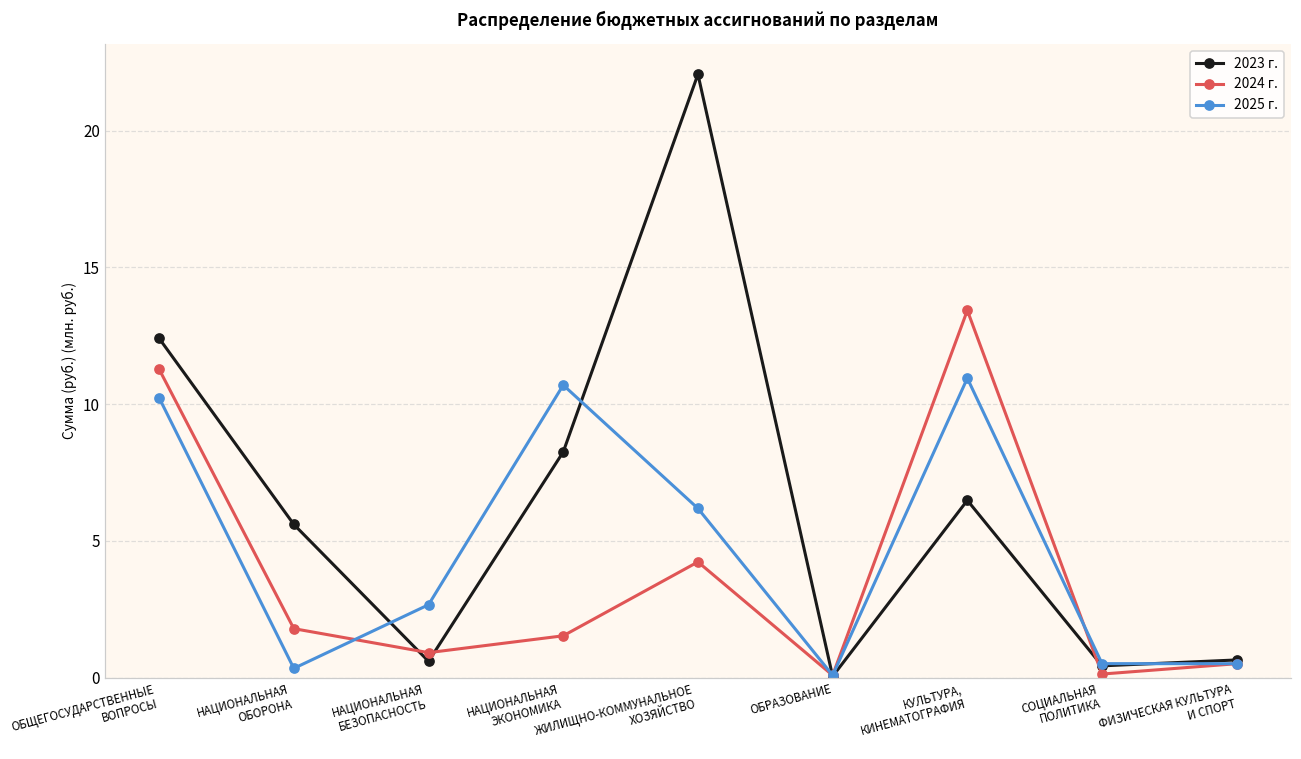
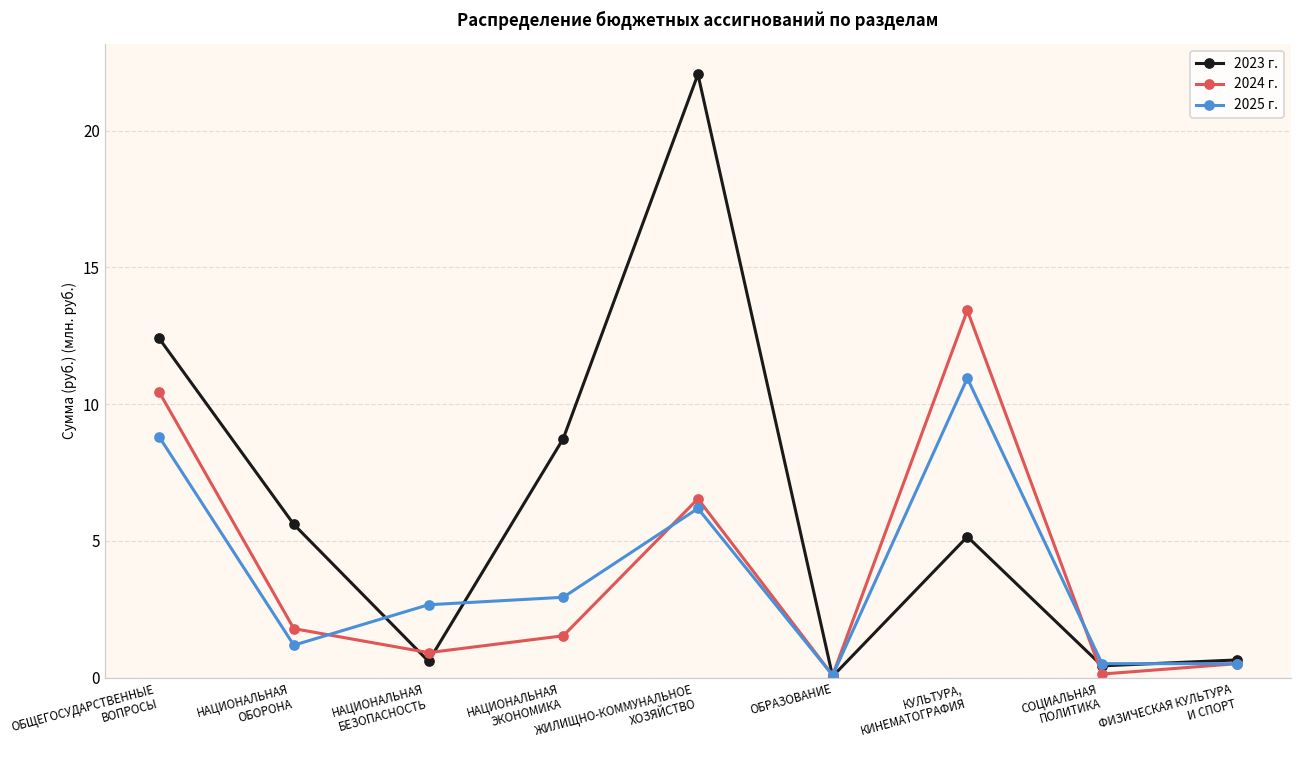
  {
    "2023 г.": {
      "ОБЩЕГОСУДАРСТВЕННЫЕ ВОПРОСЫ": 12.4,
      "НАЦИОНАЛЬНАЯ ОБОРОНА": 5.6,
      "НАЦИОНАЛЬНАЯ БЕЗОПАСНОСТЬ": 0.6,
-     "НАЦИОНАЛЬНАЯ ЭКОНОМИКА": 8.3,
+     "НАЦИОНАЛЬНАЯ ЭКОНОМИКА": 8.7,
      "ЖИЛИЩНО-КОММУНАЛЬНОЕ ХОЗЯЙСТВО": 22.1,
-     "КУЛЬТУРА, КИНЕМАТОГРАФИЯ": 6.5,
+     "КУЛЬТУРА, КИНЕМАТОГРАФИЯ": 5.2,
      "ФИЗИЧЕСКАЯ КУЛЬТУРА И СПОРТ": 0.6
    },
    "2024 г.": {
-     "ОБЩЕГОСУДАРСТВЕННЫЕ ВОПРОСЫ": 11.3,
+     "ОБЩЕГОСУДАРСТВЕННЫЕ ВОПРОСЫ": 10.4,
      "НАЦИОНАЛЬНАЯ ОБОРОНА": 1.8,
      "НАЦИОНАЛЬНАЯ БЕЗОПАСНОСТЬ": 0.9,
      "НАЦИОНАЛЬНАЯ ЭКОНОМИКА": 1.5,
-     "ЖИЛИЩНО-КОММУНАЛЬНОЕ ХОЗЯЙСТВО": 4.2,
+     "ЖИЛИЩНО-КОММУНАЛЬНОЕ ХОЗЯЙСТВО": 6.5,
      "КУЛЬТУРА, КИНЕМАТОГРАФИЯ": 13.4,
      "СОЦИАЛЬНАЯ ПОЛИТИКА": 0.1
    },
    "2025 г.": {
-     "ОБЩЕГОСУДАРСТВЕННЫЕ ВОПРОСЫ": 10.2,
-     "НАЦИОНАЛЬНАЯ ОБОРОНА": 0.3,
+     "ОБЩЕГОСУДАРСТВЕННЫЕ ВОПРОСЫ": 8.8,
+     "НАЦИОНАЛЬНАЯ ОБОРОНА": 1.2,
      "НАЦИОНАЛЬНАЯ БЕЗОПАСНОСТЬ": 2.7,
-     "НАЦИОНАЛЬНАЯ ЭКОНОМИКА": 10.7,
+     "НАЦИОНАЛЬНАЯ ЭКОНОМИКА": 2.9,
      "ЖИЛИЩНО-КОММУНАЛЬНОЕ ХОЗЯЙСТВО": 6.2,
      "КУЛЬТУРА, КИНЕМАТОГРАФИЯ": 10.9
    }
  }
